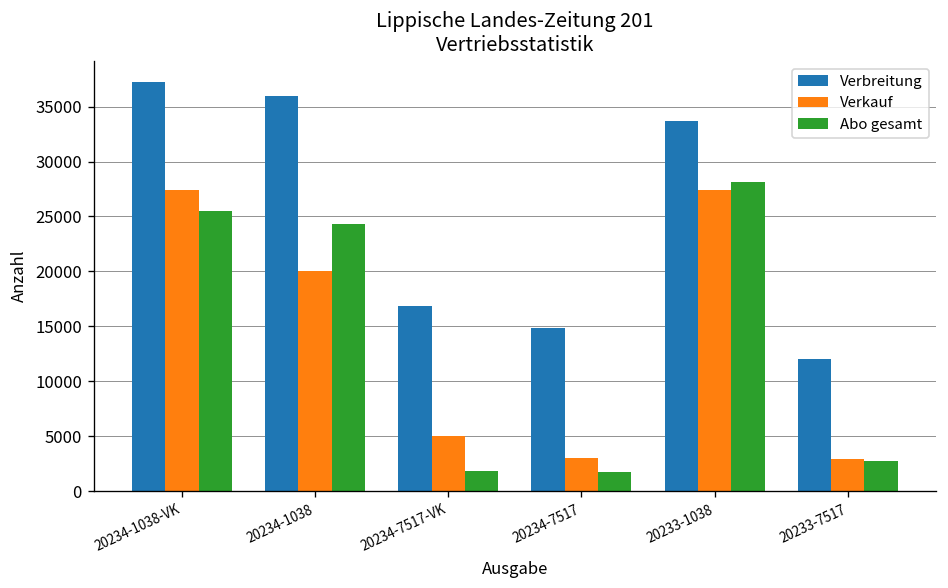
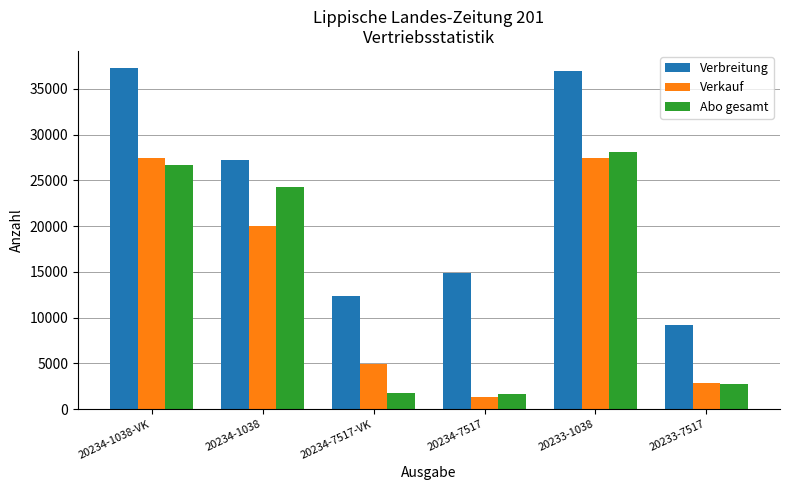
  {
    "Verbreitung": {
      "20234-1038-VK": 37000,
-     "20234-1038": 36000,
-     "20234-7517-VK": 17000,
+     "20234-1038": 27000,
+     "20234-7517-VK": 12000,
      "20234-7517": 15000,
-     "20233-1038": 34000,
-     "20233-7517": 12000
+     "20233-1038": 37000,
+     "20233-7517": 9000
    },
    "Verkauf": {
      "20234-1038-VK": 27000,
      "20234-1038": 20000,
      "20234-7517-VK": 5000,
-     "20234-7517": 3000,
+     "20234-7517": 1000,
      "20233-1038": 27000,
      "20233-7517": 3000
    },
    "Abo gesamt": {
-     "20234-1038-VK": 25000,
+     "20234-1038-VK": 27000,
      "20234-1038": 24000,
      "20234-7517-VK": 2000,
      "20234-7517": 2000,
      "20233-1038": 28000,
      "20233-7517": 3000
    }
  }
